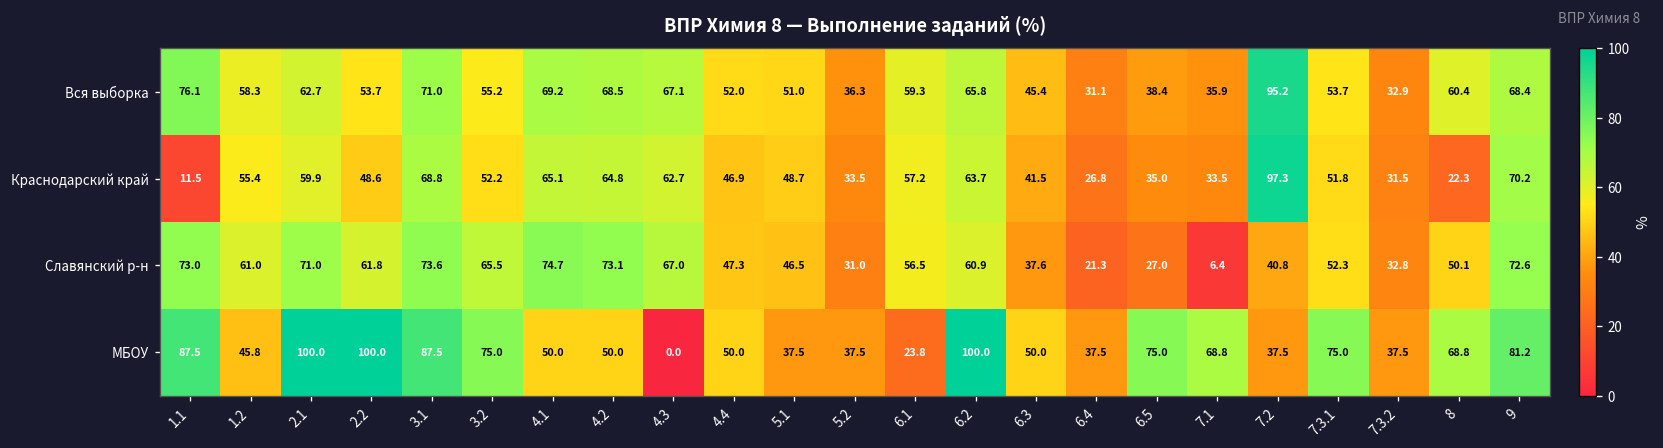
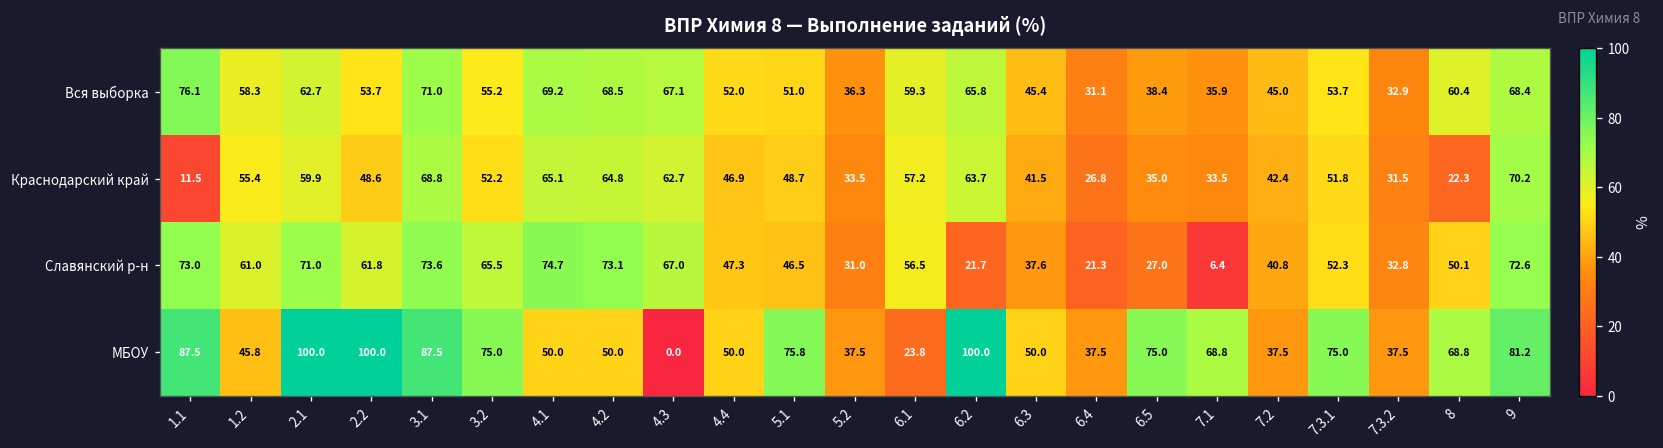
  {
    "Вся выборка": {
      "1.1": 76.1,
      "1.2": 58.3,
      "2.1": 62.7,
      "2.2": 53.7,
      "3.1": 71.0,
      "3.2": 55.2,
      "4.1": 69.2,
      "4.2": 68.5,
      "4.3": 67.1,
      "4.4": 52.0,
      "5.1": 51.0,
      "5.2": 36.3,
      "6.1": 59.3,
      "6.2": 65.8,
      "6.3": 45.4,
      "6.4": 31.1,
      "6.5": 38.4,
      "7.1": 35.9,
-     "7.2": 95.2,
+     "7.2": 45.0,
      "7.3.1": 53.7,
      "7.3.2": 32.9,
      "8": 60.4,
      "9": 68.4
    },
    "Краснодарский край": {
      "1.1": 11.5,
      "1.2": 55.4,
      "2.1": 59.9,
      "2.2": 48.6,
      "3.1": 68.8,
      "3.2": 52.2,
      "4.1": 65.1,
      "4.2": 64.8,
      "4.3": 62.7,
      "4.4": 46.9,
      "5.1": 48.7,
      "5.2": 33.5,
      "6.1": 57.2,
      "6.2": 63.7,
      "6.3": 41.5,
      "6.4": 26.8,
      "6.5": 35.0,
      "7.1": 33.5,
-     "7.2": 97.3,
+     "7.2": 42.4,
      "7.3.1": 51.8,
      "7.3.2": 31.5,
      "8": 22.3,
      "9": 70.2
    },
    "Славянский р-н": {
      "1.1": 73.0,
      "1.2": 61.0,
      "2.1": 71.0,
      "2.2": 61.8,
      "3.1": 73.6,
      "3.2": 65.5,
      "4.1": 74.7,
      "4.2": 73.1,
      "4.3": 67.0,
      "4.4": 47.3,
      "5.1": 46.5,
      "5.2": 31.0,
      "6.1": 56.5,
-     "6.2": 60.9,
+     "6.2": 21.7,
      "6.3": 37.6,
      "6.4": 21.3,
      "6.5": 27.0,
      "7.1": 6.4,
      "7.2": 40.8,
      "7.3.1": 52.3,
      "7.3.2": 32.8,
      "8": 50.1,
      "9": 72.6
    },
    "МБОУ": {
      "1.1": 87.5,
      "1.2": 45.8,
      "2.1": 100.0,
      "2.2": 100.0,
      "3.1": 87.5,
      "3.2": 75.0,
      "4.1": 50.0,
      "4.2": 50.0,
      "4.3": 0.0,
      "4.4": 50.0,
-     "5.1": 37.5,
+     "5.1": 75.8,
      "5.2": 37.5,
      "6.1": 23.8,
      "6.2": 100.0,
      "6.3": 50.0,
      "6.4": 37.5,
      "6.5": 75.0,
      "7.1": 68.8,
      "7.2": 37.5,
      "7.3.1": 75.0,
      "7.3.2": 37.5,
      "8": 68.8,
      "9": 81.2
    }
  }
